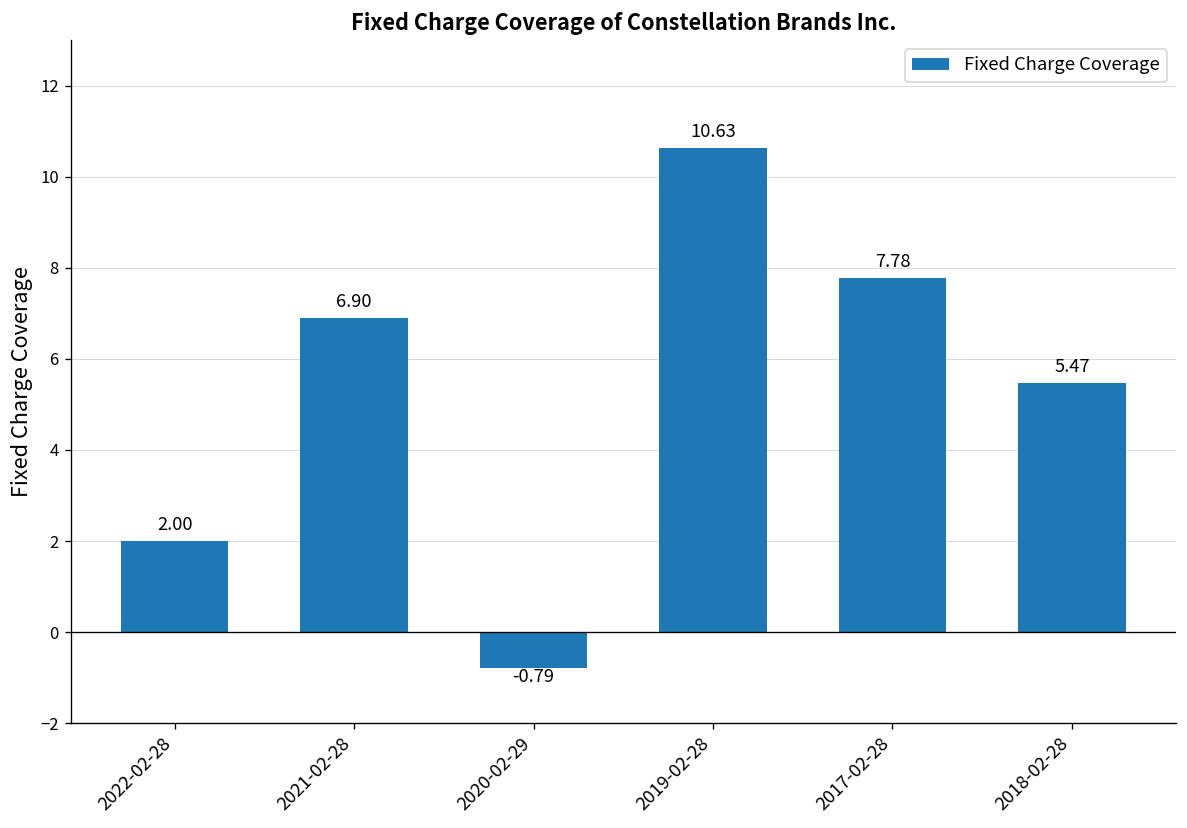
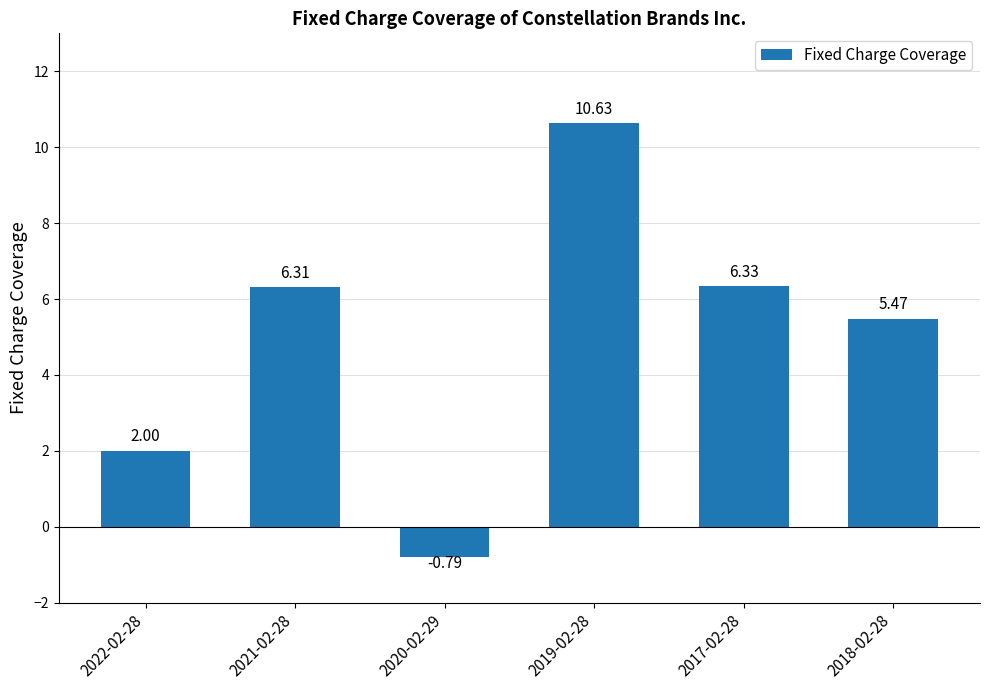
  {
    "2022-02-28": 2.00,
-   "2021-02-28": 6.90,
+   "2021-02-28": 6.31,
    "2020-02-29": -0.79,
    "2019-02-28": 10.63,
-   "2017-02-28": 7.78,
+   "2017-02-28": 6.33,
    "2018-02-28": 5.47
  }
